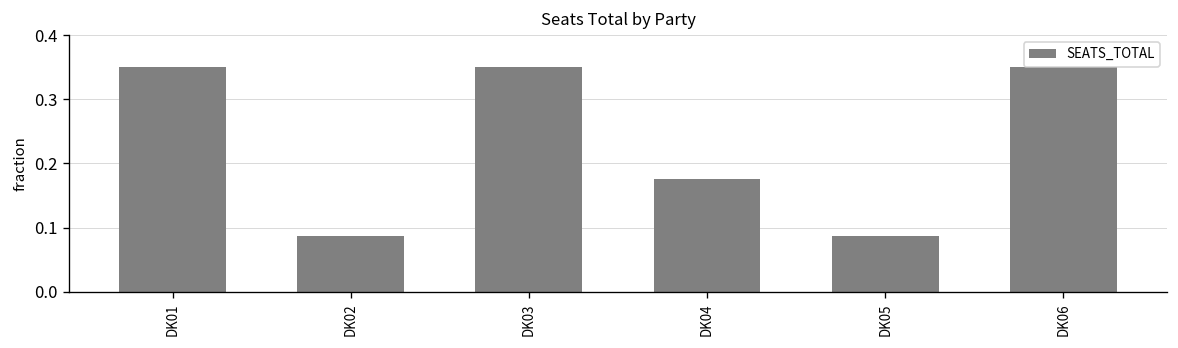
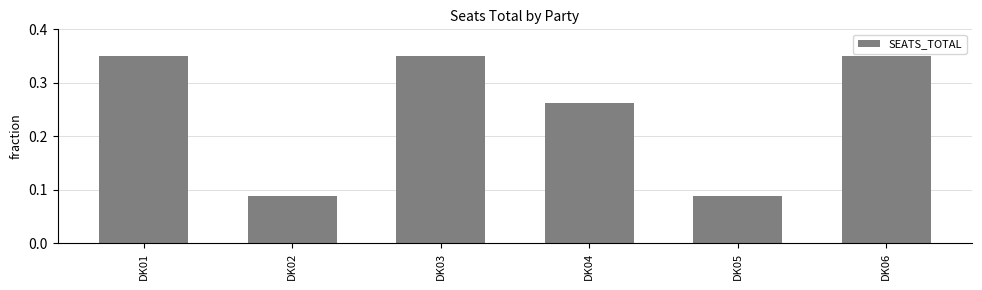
  {
    "DK01": 0.35,
    "DK02": 0.09,
    "DK03": 0.35,
-   "DK04": 0.18,
+   "DK04": 0.26,
    "DK05": 0.09,
    "DK06": 0.35
  }
